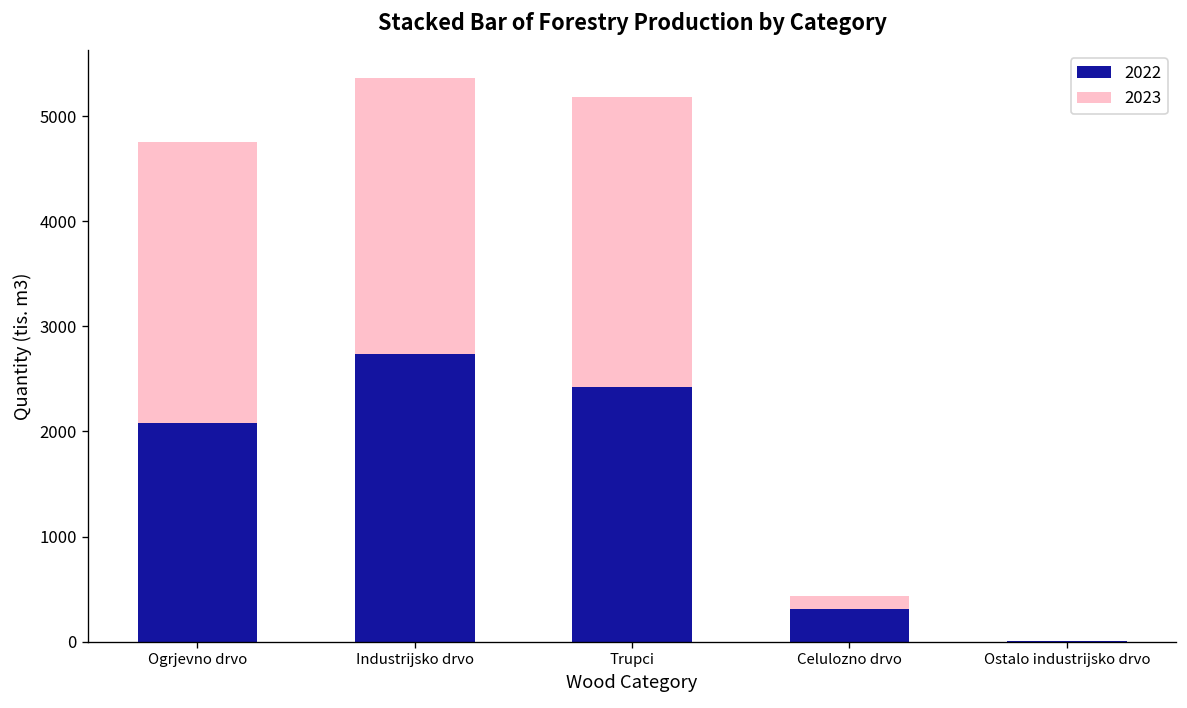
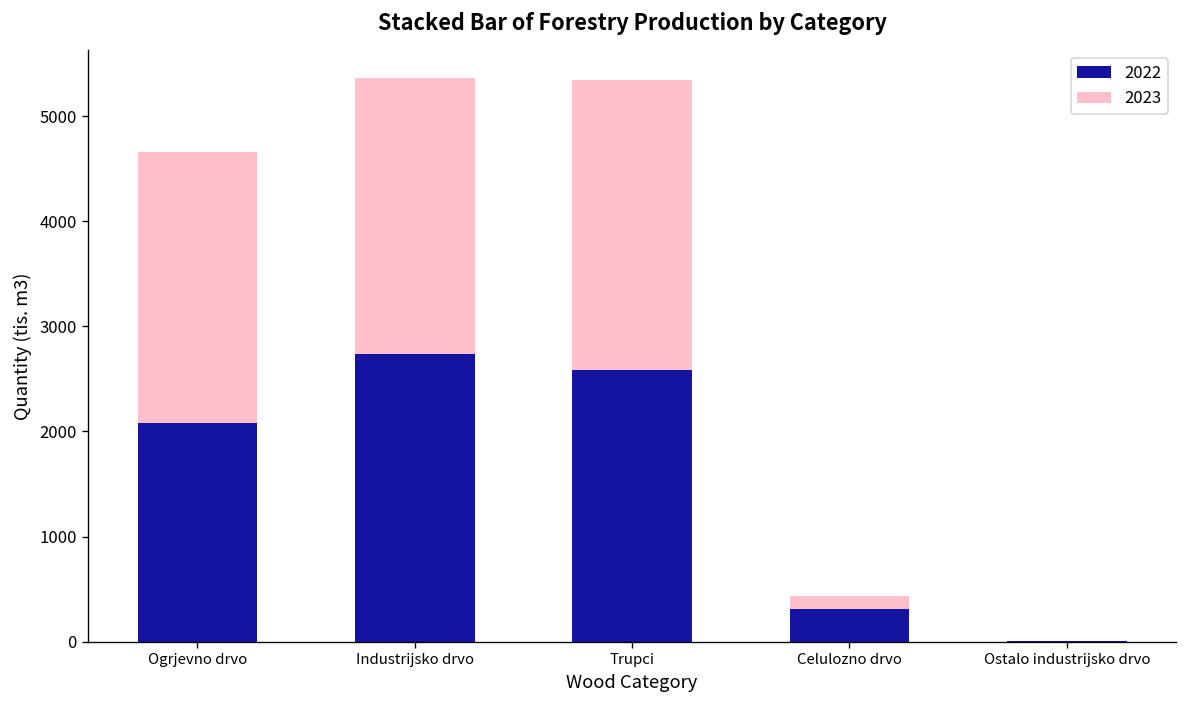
  {
    "2022": {
      "Ogrjevno drvo": 2100,
      "Industrijsko drvo": 2700,
-     "Trupci": 2400,
+     "Trupci": 2600,
      "Celulozno drvo": 300
    },
    "2023": {
-     "Ogrjevno drvo": 2700,
+     "Ogrjevno drvo": 2600,
      "Industrijsko drvo": 2600,
      "Trupci": 2800,
      "Celulozno drvo": 100
    }
  }
